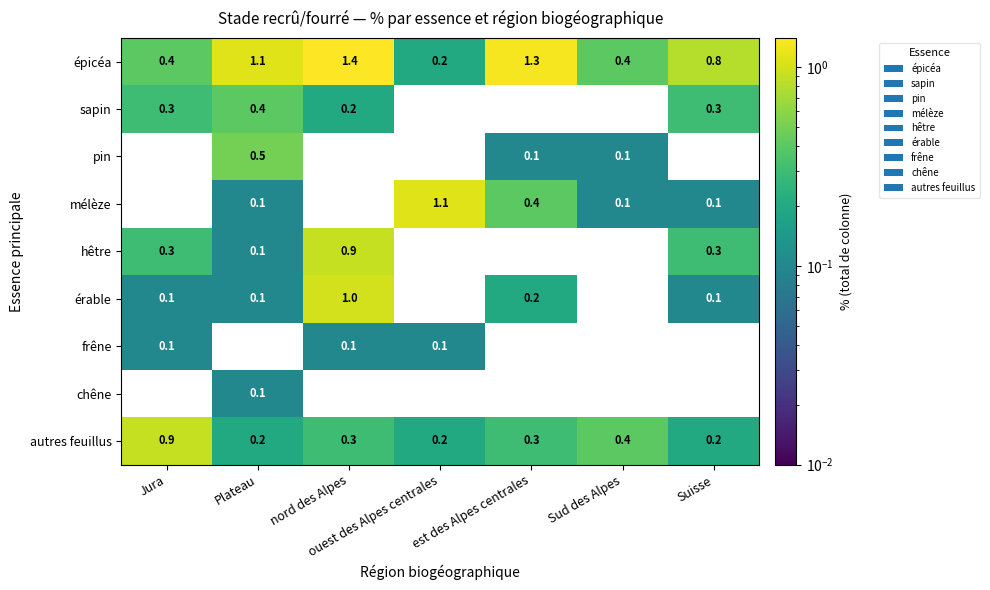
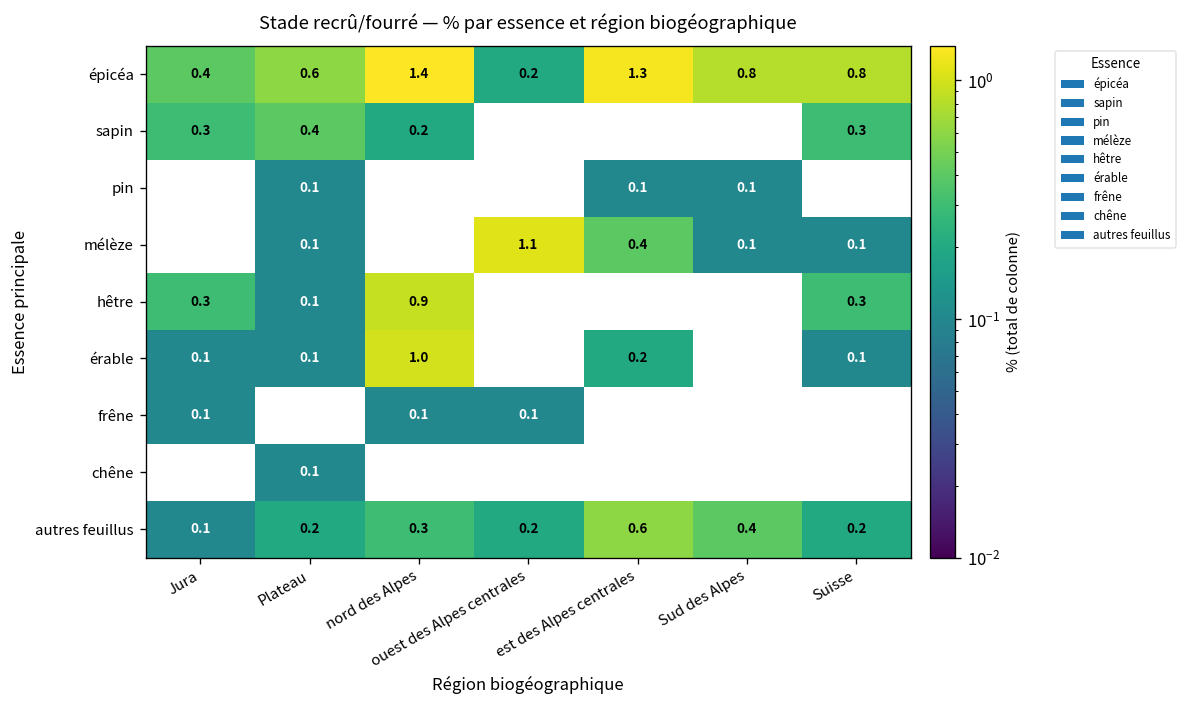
  {
    "épicéa": {
      "Jura": 0.4,
-     "Plateau": 1.1,
+     "Plateau": 0.6,
      "nord des Alpes": 1.4,
      "ouest des Alpes centrales": 0.2,
      "est des Alpes centrales": 1.3,
-     "Sud des Alpes": 0.4,
+     "Sud des Alpes": 0.8,
      "Suisse": 0.8
    },
    "sapin": {
      "Jura": 0.3,
      "Plateau": 0.4,
      "nord des Alpes": 0.2,
      "Suisse": 0.3
    },
    "pin": {
-     "Plateau": 0.5,
+     "Plateau": 0.1,
      "est des Alpes centrales": 0.1,
      "Sud des Alpes": 0.1
    },
    "mélèze": {
      "Plateau": 0.1,
      "ouest des Alpes centrales": 1.1,
      "est des Alpes centrales": 0.4,
      "Sud des Alpes": 0.1,
      "Suisse": 0.1
    },
    "hêtre": {
      "Jura": 0.3,
      "Plateau": 0.1,
      "nord des Alpes": 0.9,
      "Suisse": 0.3
    },
    "érable": {
      "Jura": 0.1,
      "Plateau": 0.1,
      "nord des Alpes": 1.0,
      "est des Alpes centrales": 0.2,
      "Suisse": 0.1
    },
    "frêne": {
      "Jura": 0.1,
      "nord des Alpes": 0.1,
      "ouest des Alpes centrales": 0.1
    },
    "chêne": {
      "Plateau": 0.1
    },
    "autres feuillus": {
-     "Jura": 0.9,
+     "Jura": 0.1,
      "Plateau": 0.2,
      "nord des Alpes": 0.3,
      "ouest des Alpes centrales": 0.2,
-     "est des Alpes centrales": 0.3,
+     "est des Alpes centrales": 0.6,
      "Sud des Alpes": 0.4,
      "Suisse": 0.2
    }
  }
